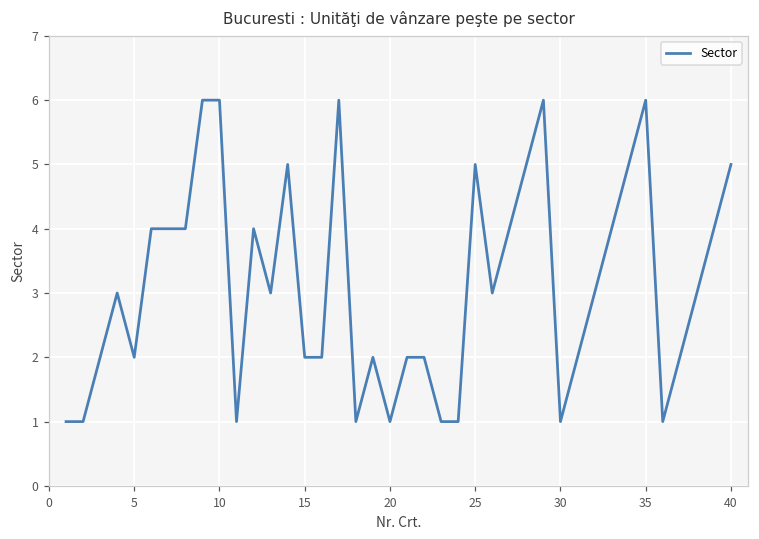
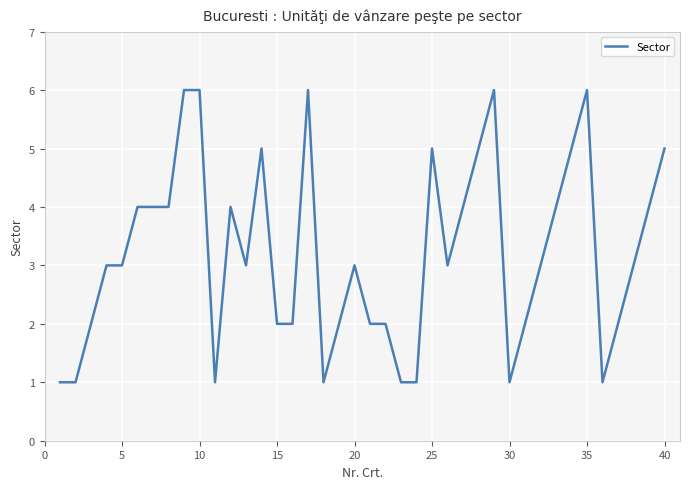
  {
-   "5": 2,
+   "5": 3,
    "10": 6,
    "15": 2,
-   "20": 1,
+   "20": 3,
    "25": 5,
    "30": 1,
    "35": 6,
    "40": 5
  }
